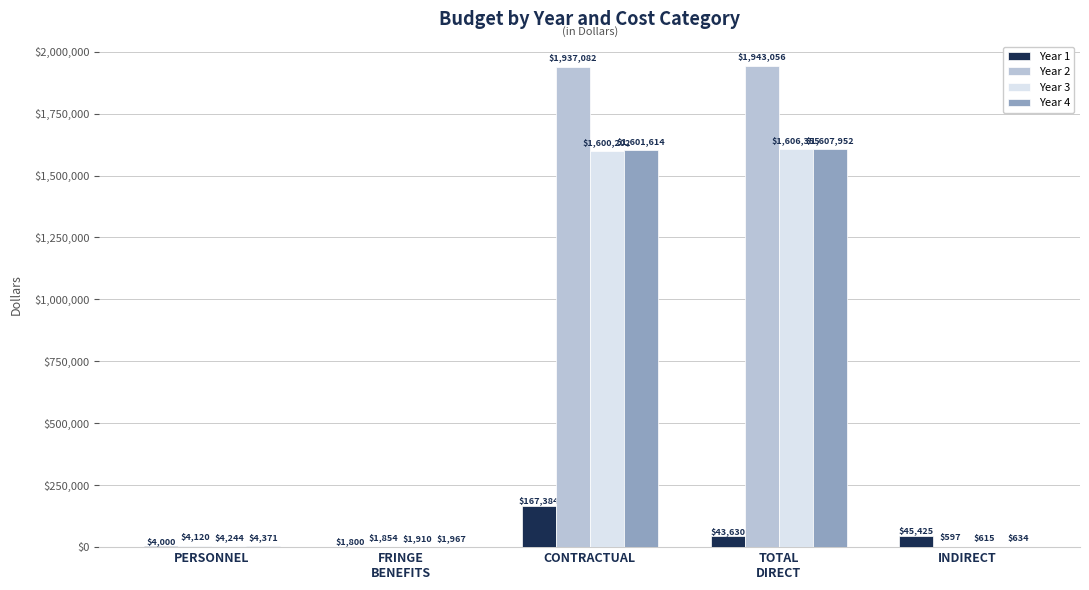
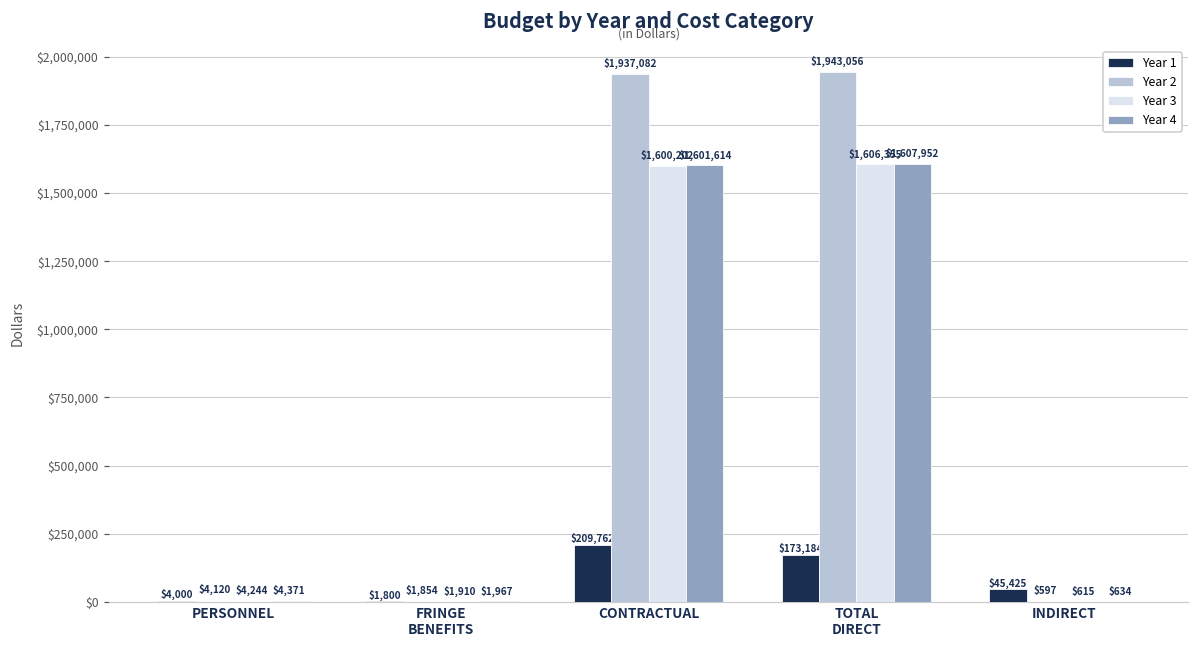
  {
    "Year 1": {
      "PERSONNEL": "$4,000",
      "FRINGE BENEFITS": "$1,800",
-     "CONTRACTUAL": "$167,384",
-     "TOTAL DIRECT": "$43,630",
+     "CONTRACTUAL": "$209,762",
+     "TOTAL DIRECT": "$173,184",
      "INDIRECT": "$45,425"
    }
  }
